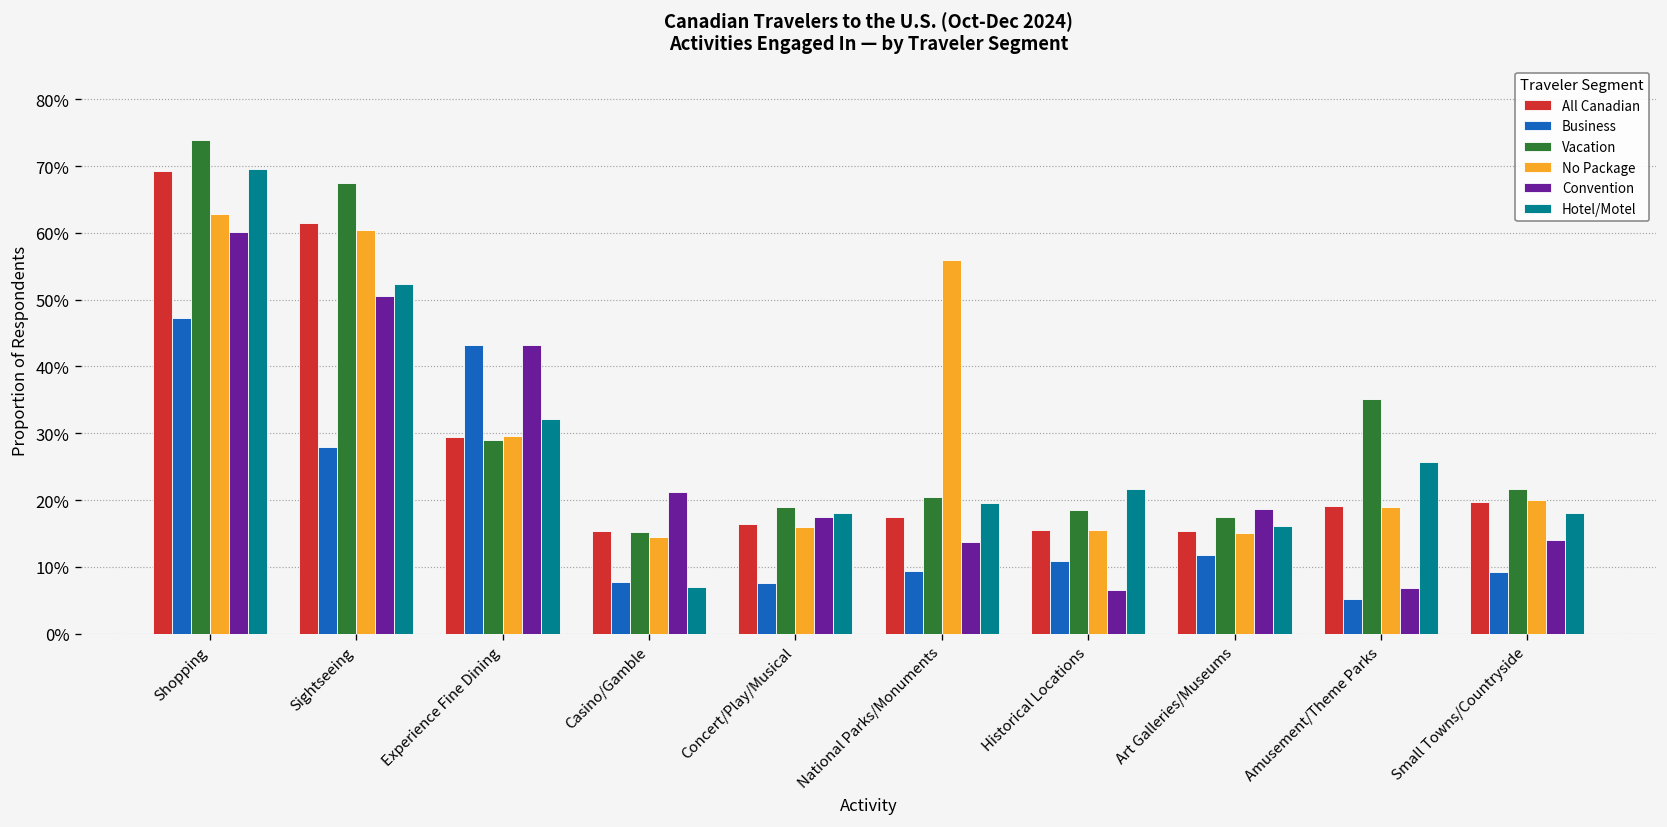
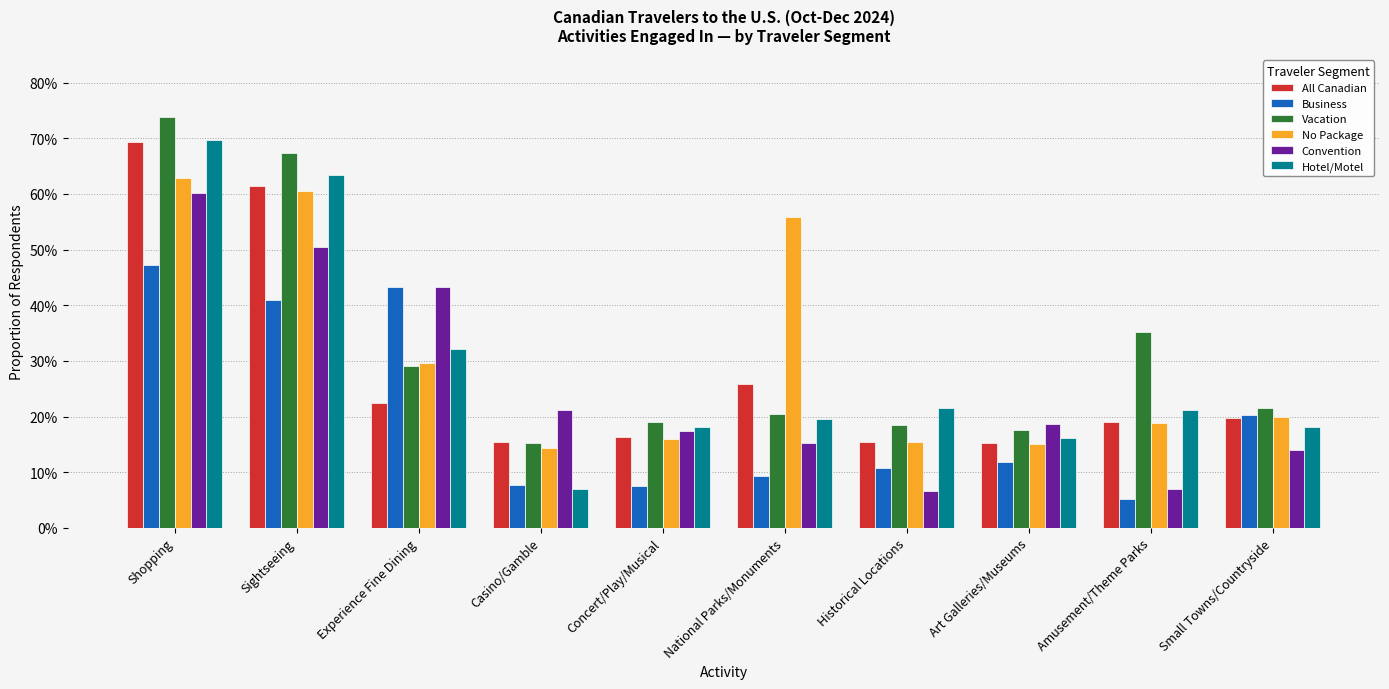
  {
    "All Canadian": {
      "Shopping": "69%",
      "Sightseeing": "61%",
-     "Experience Fine Dining": "30%",
+     "Experience Fine Dining": "23%",
      "Casino/Gamble": "15%",
      "Concert/Play/Musical": "16%",
-     "National Parks/Monuments": "17%",
+     "National Parks/Monuments": "26%",
      "Historical Locations": "16%",
      "Art Galleries/Museums": "15%",
      "Amusement/Theme Parks": "19%",
      "Small Towns/Countryside": "20%"
    },
    "Business": {
      "Shopping": "47%",
-     "Sightseeing": "28%",
+     "Sightseeing": "41%",
      "Experience Fine Dining": "43%",
      "Casino/Gamble": "8%",
      "Concert/Play/Musical": "8%",
      "National Parks/Monuments": "9%",
      "Historical Locations": "11%",
      "Art Galleries/Museums": "12%",
      "Amusement/Theme Parks": "5%",
-     "Small Towns/Countryside": "9%"
+     "Small Towns/Countryside": "20%"
    },
    "Vacation": {
      "Shopping": "74%",
      "Sightseeing": "67%",
      "Experience Fine Dining": "29%",
      "Casino/Gamble": "15%",
      "Concert/Play/Musical": "19%",
      "National Parks/Monuments": "20%",
      "Historical Locations": "19%",
      "Art Galleries/Museums": "18%",
      "Amusement/Theme Parks": "35%",
      "Small Towns/Countryside": "22%"
    },
    "No Package": {
      "Shopping": "63%",
      "Sightseeing": "61%",
      "Experience Fine Dining": "30%",
      "Casino/Gamble": "14%",
      "Concert/Play/Musical": "16%",
      "National Parks/Monuments": "56%",
      "Historical Locations": "16%",
      "Art Galleries/Museums": "15%",
      "Amusement/Theme Parks": "19%",
      "Small Towns/Countryside": "20%"
    },
    "Convention": {
      "Shopping": "60%",
      "Sightseeing": "51%",
      "Experience Fine Dining": "43%",
      "Casino/Gamble": "21%",
      "Concert/Play/Musical": "17%",
-     "National Parks/Monuments": "14%",
+     "National Parks/Monuments": "15%",
      "Historical Locations": "7%",
      "Art Galleries/Museums": "19%",
      "Amusement/Theme Parks": "7%",
      "Small Towns/Countryside": "14%"
    },
    "Hotel/Motel": {
      "Shopping": "70%",
-     "Sightseeing": "52%",
+     "Sightseeing": "63%",
      "Experience Fine Dining": "32%",
      "Casino/Gamble": "7%",
      "Concert/Play/Musical": "18%",
      "National Parks/Monuments": "20%",
      "Historical Locations": "22%",
      "Art Galleries/Museums": "16%",
-     "Amusement/Theme Parks": "26%",
+     "Amusement/Theme Parks": "21%",
      "Small Towns/Countryside": "18%"
    }
  }
